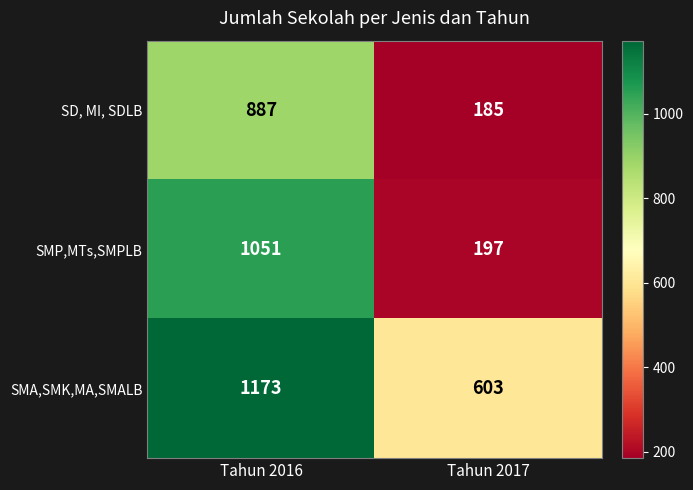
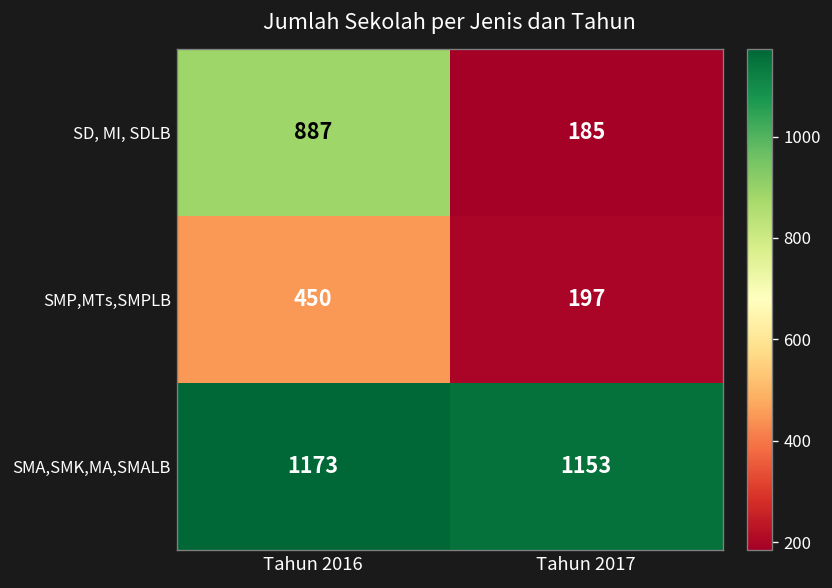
  {
    "SD, MI, SDLB": {
      "Tahun 2016": 887,
      "Tahun 2017": 185
    },
    "SMP,MTs,SMPLB": {
-     "Tahun 2016": 1051,
+     "Tahun 2016": 450,
      "Tahun 2017": 197
    },
    "SMA,SMK,MA,SMALB": {
      "Tahun 2016": 1173,
-     "Tahun 2017": 603
+     "Tahun 2017": 1153
    }
  }
